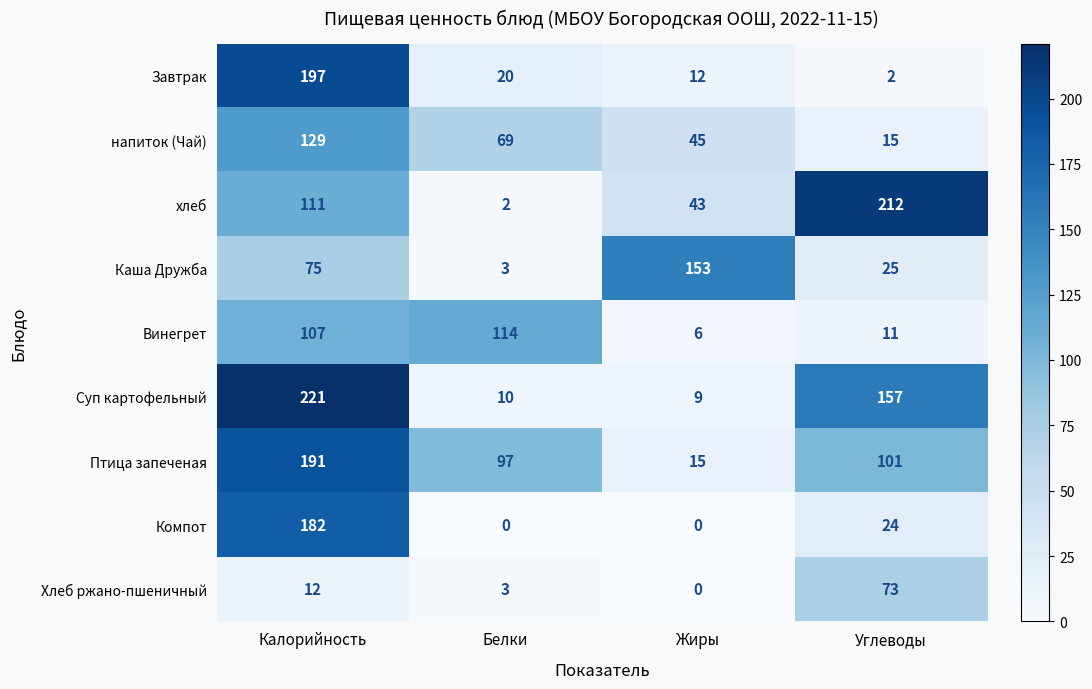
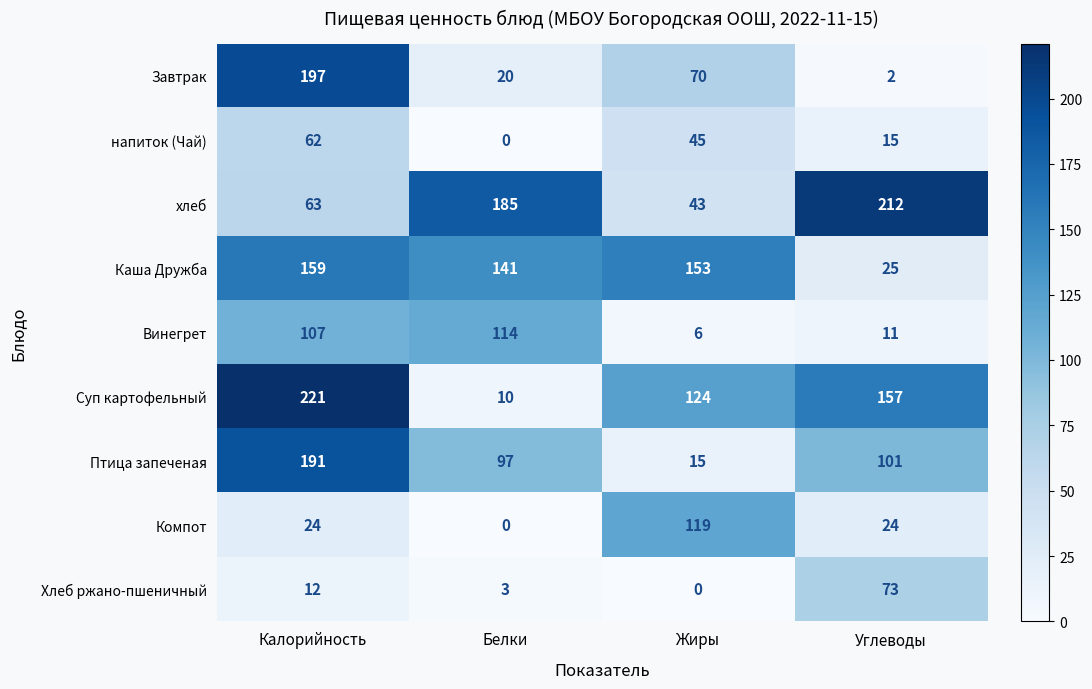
  {
    "Завтрак": {
      "Калорийность": 197,
      "Белки": 20,
-     "Жиры": 12,
+     "Жиры": 70,
      "Углеводы": 2
    },
    "напиток (Чай)": {
-     "Калорийность": 129,
-     "Белки": 69,
+     "Калорийность": 62,
+     "Белки": 0,
      "Жиры": 45,
      "Углеводы": 15
    },
    "хлеб": {
-     "Калорийность": 111,
-     "Белки": 2,
+     "Калорийность": 63,
+     "Белки": 185,
      "Жиры": 43,
      "Углеводы": 212
    },
    "Каша Дружба": {
-     "Калорийность": 75,
-     "Белки": 3,
+     "Калорийность": 159,
+     "Белки": 141,
      "Жиры": 153,
      "Углеводы": 25
    },
    "Винегрет": {
      "Калорийность": 107,
      "Белки": 114,
      "Жиры": 6,
      "Углеводы": 11
    },
    "Суп картофельный": {
      "Калорийность": 221,
      "Белки": 10,
-     "Жиры": 9,
+     "Жиры": 124,
      "Углеводы": 157
    },
    "Птица запеченая": {
      "Калорийность": 191,
      "Белки": 97,
      "Жиры": 15,
      "Углеводы": 101
    },
    "Компот": {
-     "Калорийность": 182,
+     "Калорийность": 24,
      "Белки": 0,
-     "Жиры": 0,
+     "Жиры": 119,
      "Углеводы": 24
    },
    "Хлеб ржано-пшеничный": {
      "Калорийность": 12,
      "Белки": 3,
      "Жиры": 0,
      "Углеводы": 73
    }
  }
